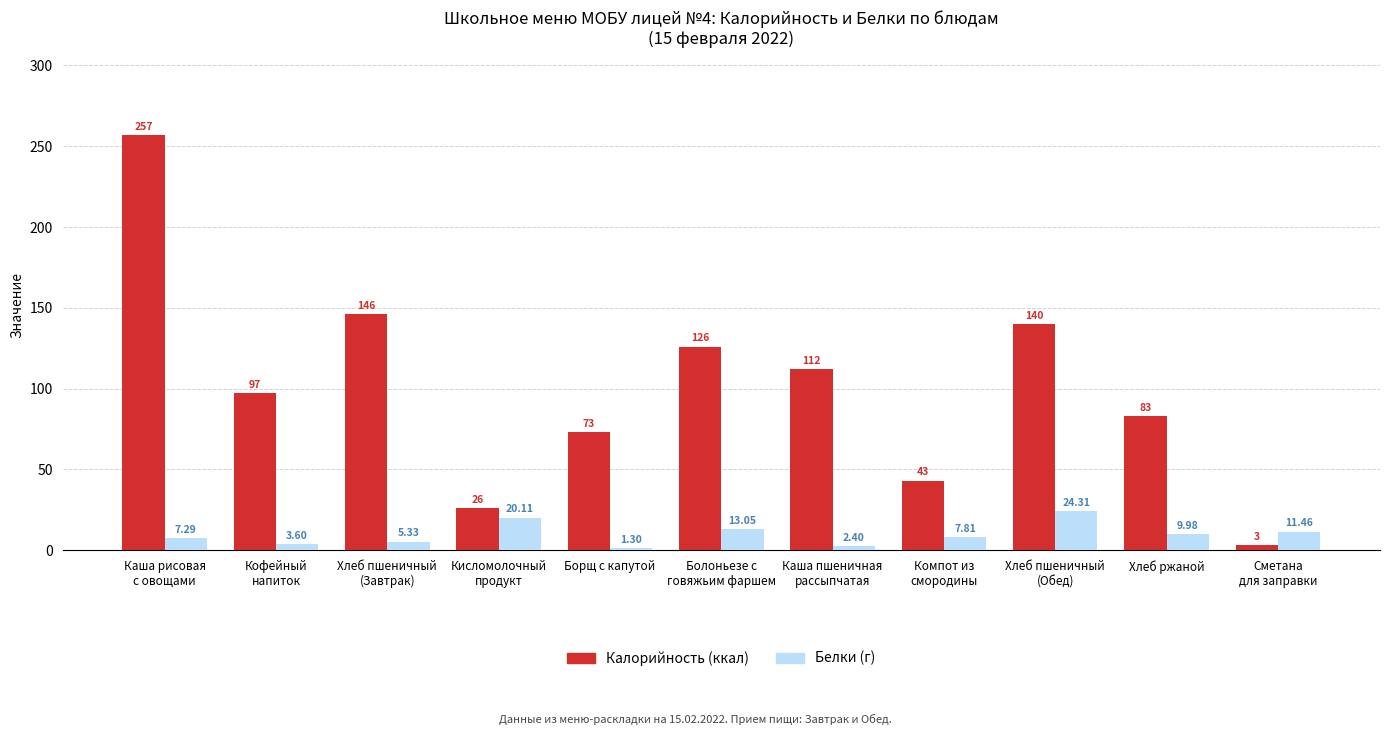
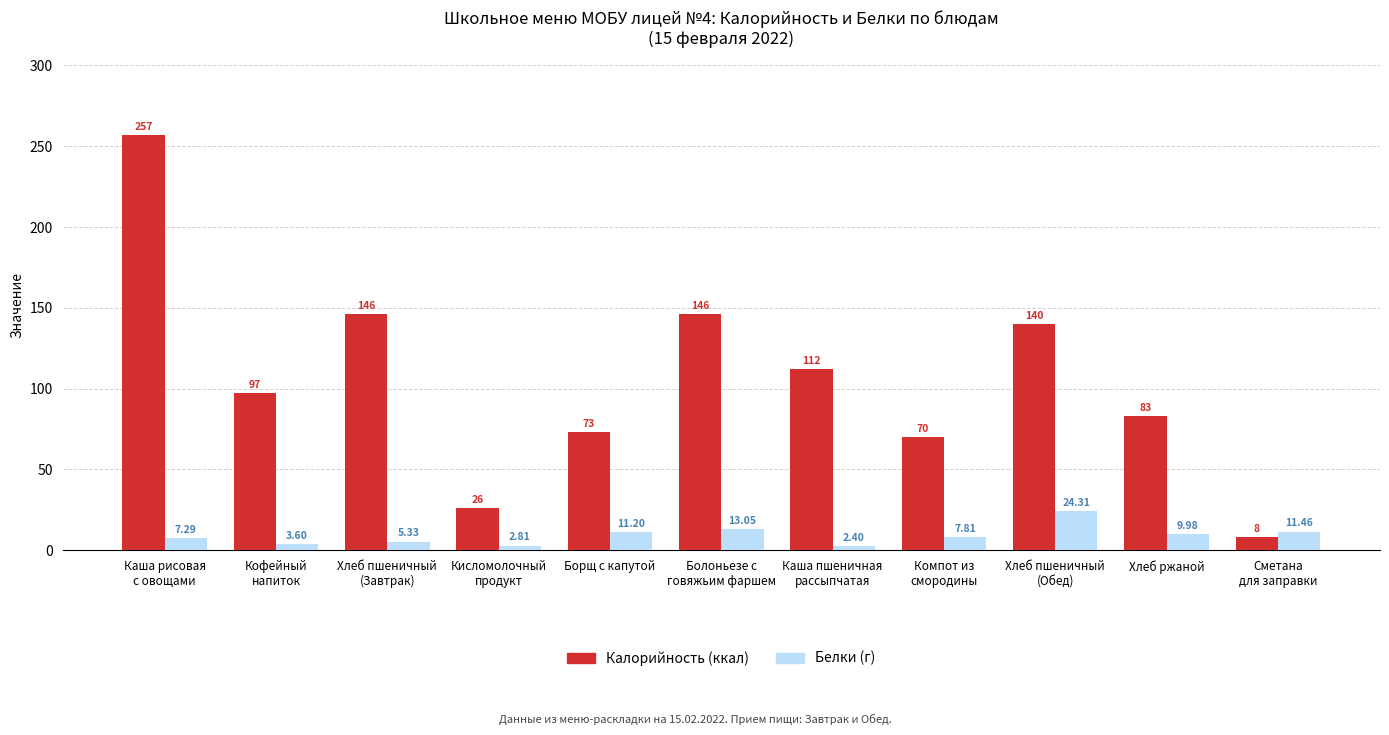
  {
    "Калорийность (ккал)": {
      "Каша рисовая с овощами": 257,
      "Кофейный напиток": 97,
      "Хлеб пшеничный (Завтрак)": 146,
      "Кисломолочный продукт": 26,
      "Борщ с капутой": 73,
-     "Болоньезе с говяжьим фаршем": 126,
+     "Болоньезе с говяжьим фаршем": 146,
      "Каша пшеничная рассыпчатая": 112,
-     "Компот из смородины": 43,
+     "Компот из смородины": 70,
      "Хлеб пшеничный (Обед)": 140,
      "Хлеб ржаной": 83,
-     "Сметана для заправки": 3
+     "Сметана для заправки": 8
    },
    "Белки (г)": {
      "Каша рисовая с овощами": 7.29,
      "Кофейный напиток": 3.60,
      "Хлеб пшеничный (Завтрак)": 5.33,
-     "Кисломолочный продукт": 20.11,
-     "Борщ с капутой": 1.30,
+     "Кисломолочный продукт": 2.81,
+     "Борщ с капутой": 11.20,
      "Болоньезе с говяжьим фаршем": 13.05,
      "Каша пшеничная рассыпчатая": 2.40,
      "Компот из смородины": 7.81,
      "Хлеб пшеничный (Обед)": 24.31,
      "Хлеб ржаной": 9.98,
      "Сметана для заправки": 11.46
    }
  }
